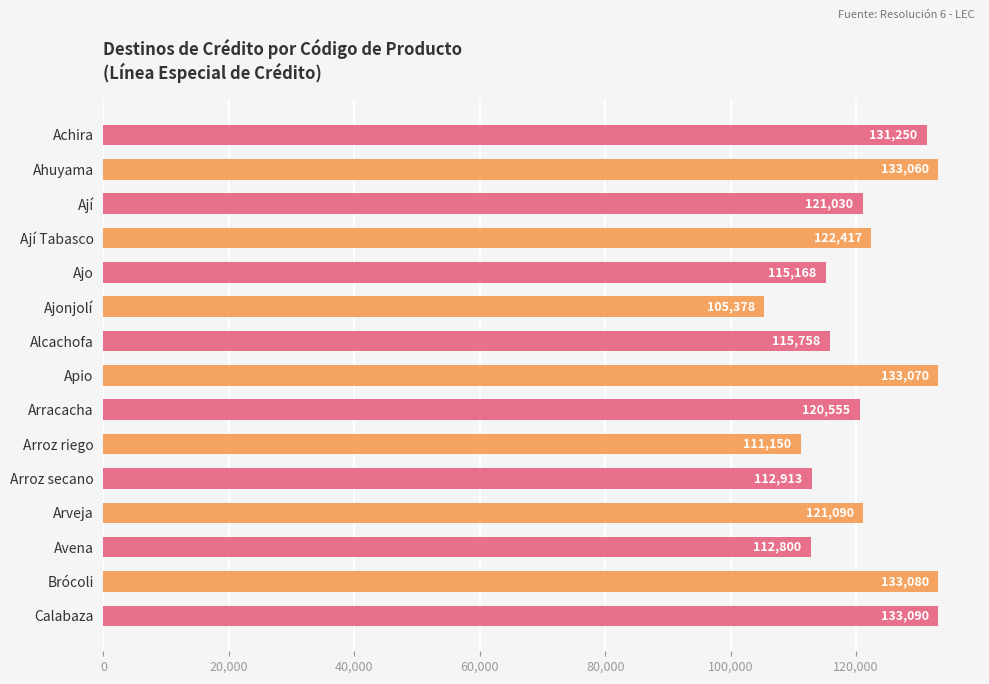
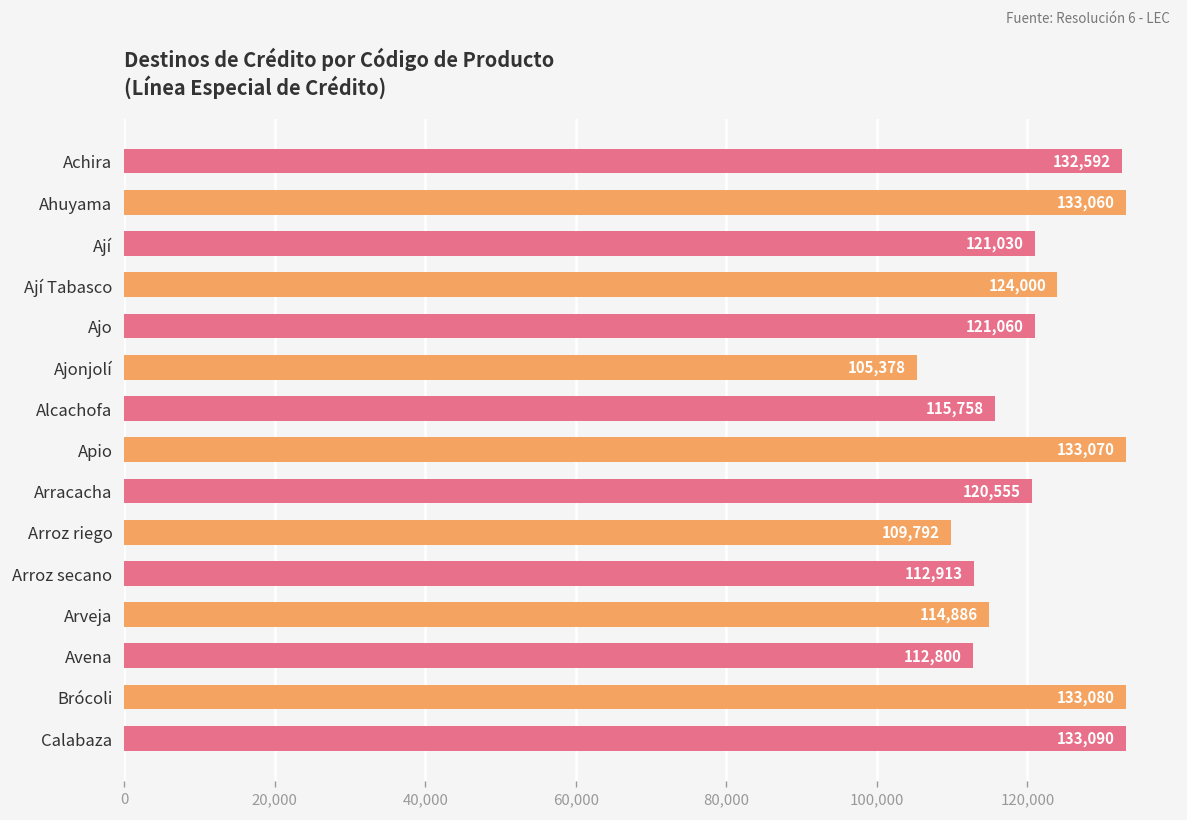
  {
-   "Achira": "131,250",
+   "Achira": "132,592",
    "Ahuyama": "133,060",
    "Ají": "121,030",
-   "Ají Tabasco": "122,417",
-   "Ajo": "115,168",
+   "Ají Tabasco": "124,000",
+   "Ajo": "121,060",
    "Ajonjolí": "105,378",
    "Alcachofa": "115,758",
    "Apio": "133,070",
    "Arracacha": "120,555",
-   "Arroz riego": "111,150",
+   "Arroz riego": "109,792",
    "Arroz secano": "112,913",
-   "Arveja": "121,090",
+   "Arveja": "114,886",
    "Avena": "112,800",
    "Brócoli": "133,080",
    "Calabaza": "133,090"
  }
